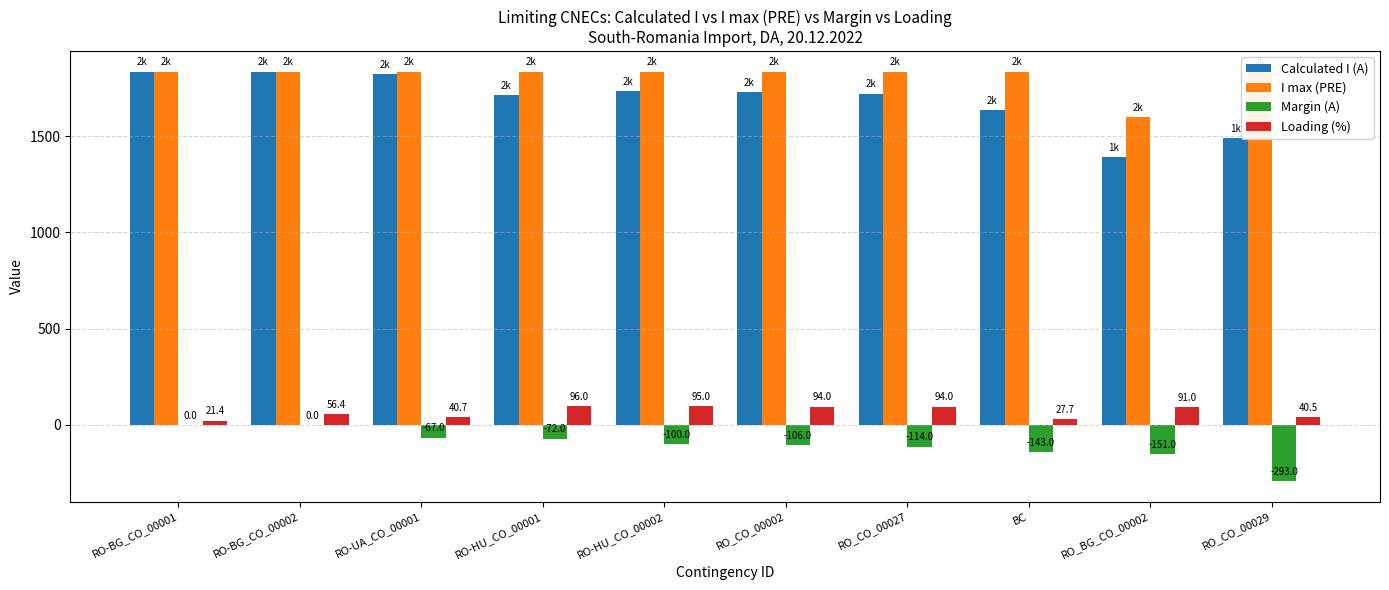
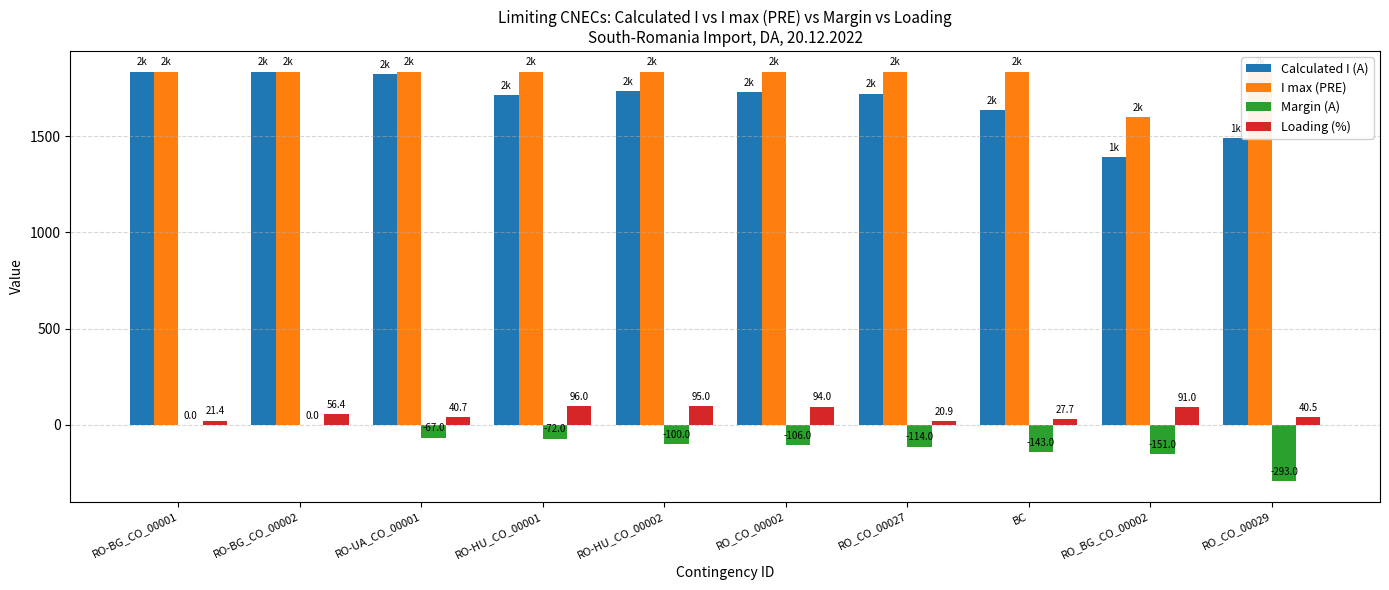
  {
    "Calculated I (A)": {
      "RO-BG_CO_00001": "2k",
      "RO-BG_CO_00002": "2k",
      "RO-UA_CO_00001": "2k",
      "RO-HU_CO_00001": "2k",
      "RO-HU_CO_00002": "2k",
      "RO_CO_00002": "2k",
      "RO_CO_00027": "2k",
      "BC": "2k",
      "RO_BG_CO_00002": "1k",
      "RO_CO_00029": "1k"
    },
    "I max (PRE)": {
      "RO-BG_CO_00001": "2k",
      "RO-BG_CO_00002": "2k",
      "RO-UA_CO_00001": "2k",
      "RO-HU_CO_00001": "2k",
      "RO-HU_CO_00002": "2k",
      "RO_CO_00002": "2k",
      "RO_CO_00027": "2k",
      "BC": "2k",
      "RO_BG_CO_00002": "2k"
    },
    "Margin (A)": {
      "RO-BG_CO_00001": "0.0",
      "RO-BG_CO_00002": "0.0",
      "RO-UA_CO_00001": "-67.0",
      "RO-HU_CO_00001": "-72.0",
      "RO-HU_CO_00002": "-100.0",
      "RO_CO_00002": "-106.0",
      "RO_CO_00027": "-114.0",
      "BC": "-143.0",
      "RO_BG_CO_00002": "-151.0",
      "RO_CO_00029": "-293.0"
    },
    "Loading (%)": {
      "RO-BG_CO_00001": "21.4",
      "RO-BG_CO_00002": "56.4",
      "RO-UA_CO_00001": "40.7",
      "RO-HU_CO_00001": "96.0",
      "RO-HU_CO_00002": "95.0",
      "RO_CO_00002": "94.0",
-     "RO_CO_00027": "94.0",
+     "RO_CO_00027": "20.9",
      "BC": "27.7",
      "RO_BG_CO_00002": "91.0",
      "RO_CO_00029": "40.5"
    }
  }
